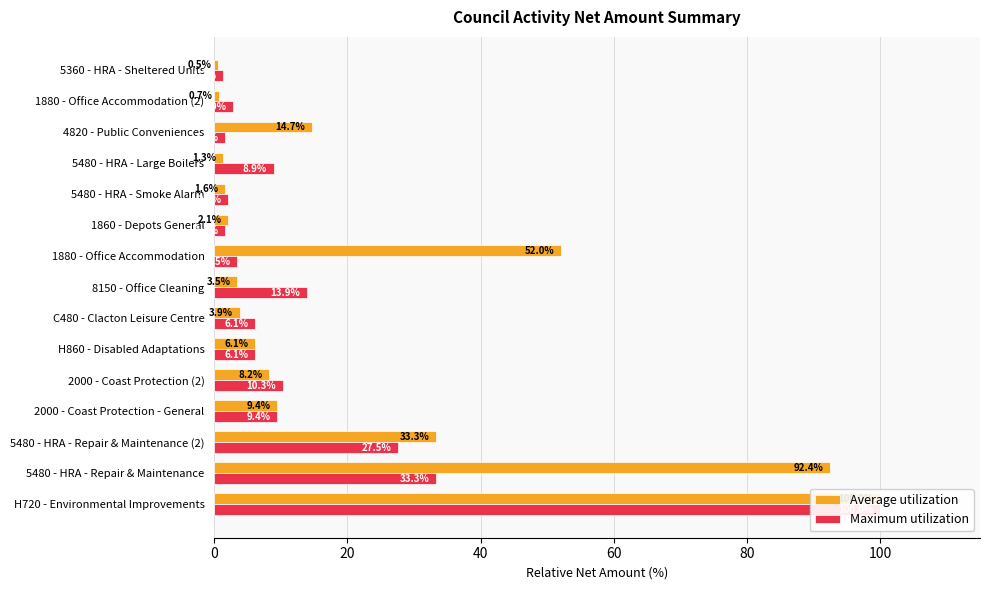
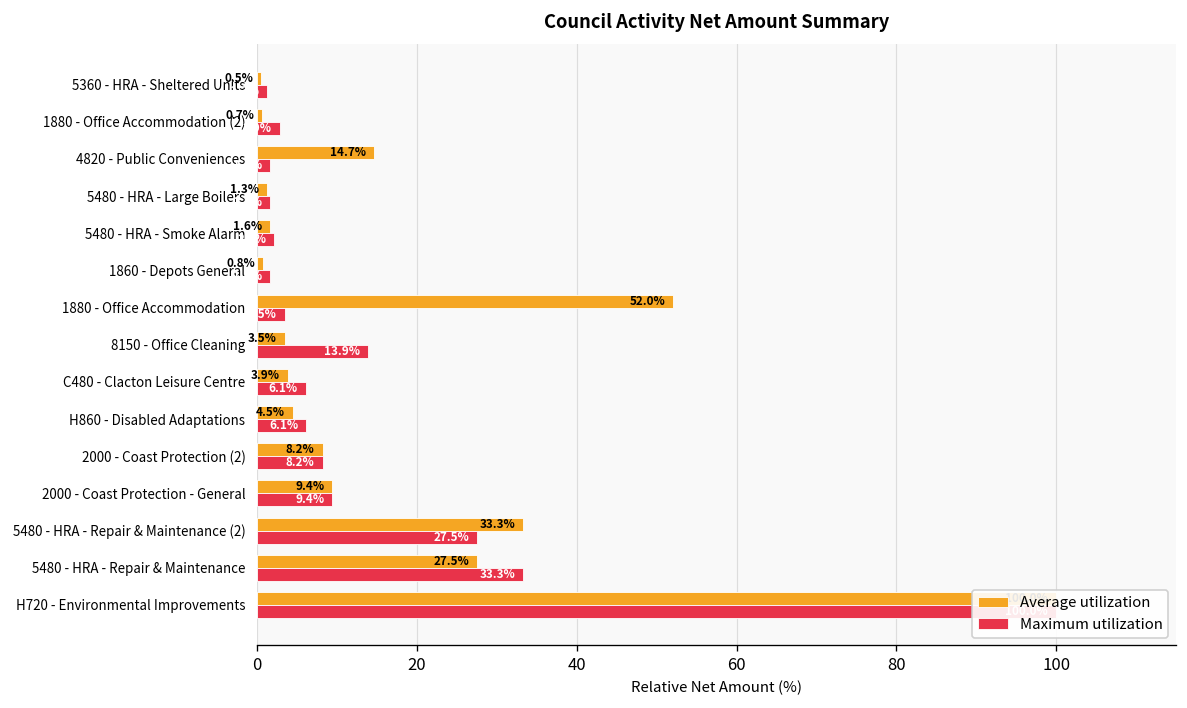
  {
    "Average utilization": {
      "5360 - HRA - Sheltered Units": "0.5%",
      "1880 - Office Accommodation (2)": "0.7%",
      "4820 - Public Conveniences": "14.7%",
      "5480 - HRA - Large Boilers": "1.3%",
      "5480 - HRA - Smoke Alarm": "1.6%",
-     "1860 - Depots General": "2.1%",
+     "1860 - Depots General": "0.8%",
      "1880 - Office Accommodation": "52.0%",
      "8150 - Office Cleaning": "3.5%",
      "C480 - Clacton Leisure Centre": "3.9%",
-     "H860 - Disabled Adaptations": "6.1%",
+     "H860 - Disabled Adaptations": "4.5%",
      "2000 - Coast Protection (2)": "8.2%",
      "2000 - Coast Protection - General": "9.4%",
      "5480 - HRA - Repair & Maintenance (2)": "33.3%",
-     "5480 - HRA - Repair & Maintenance": "92.4%"
+     "5480 - HRA - Repair & Maintenance": "27.5%"
    },
    "Maximum utilization": {
-     "5480 - HRA - Large Boilers": "9",
+     "5480 - HRA - Large Boilers": "2",
      "1880 - Office Accommodation": "3.5%",
      "8150 - Office Cleaning": "13.9%",
      "C480 - Clacton Leisure Centre": "6.1%",
      "H860 - Disabled Adaptations": "6.1%",
-     "2000 - Coast Protection (2)": "10.3%",
+     "2000 - Coast Protection (2)": "8.2%",
      "2000 - Coast Protection - General": "9.4%",
      "5480 - HRA - Repair & Maintenance (2)": "27.5%",
      "5480 - HRA - Repair & Maintenance": "33.3%"
    }
  }
